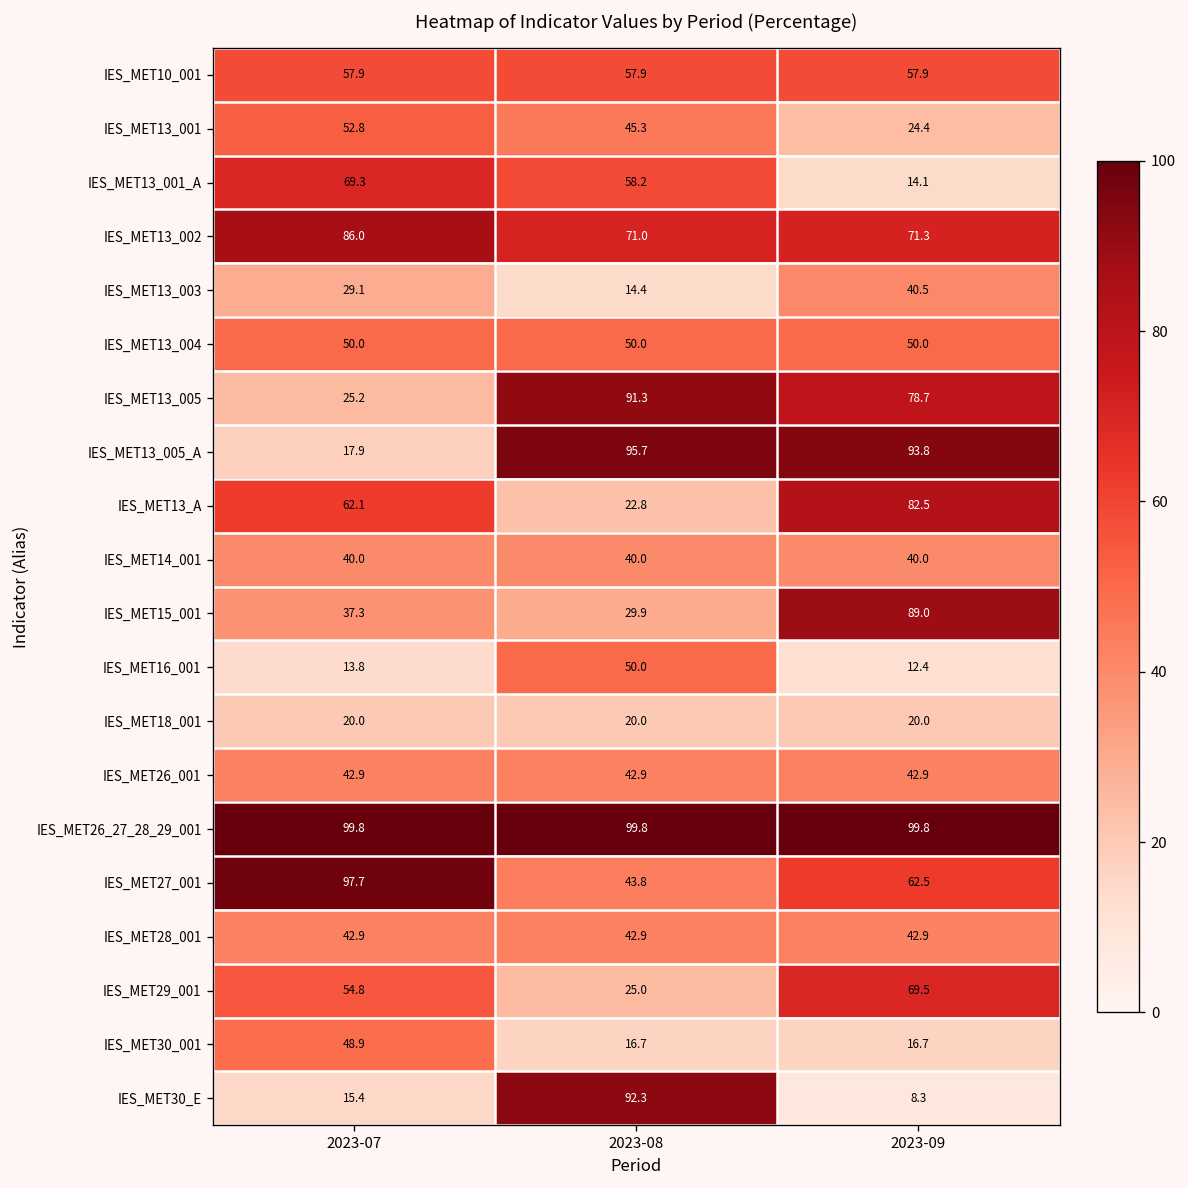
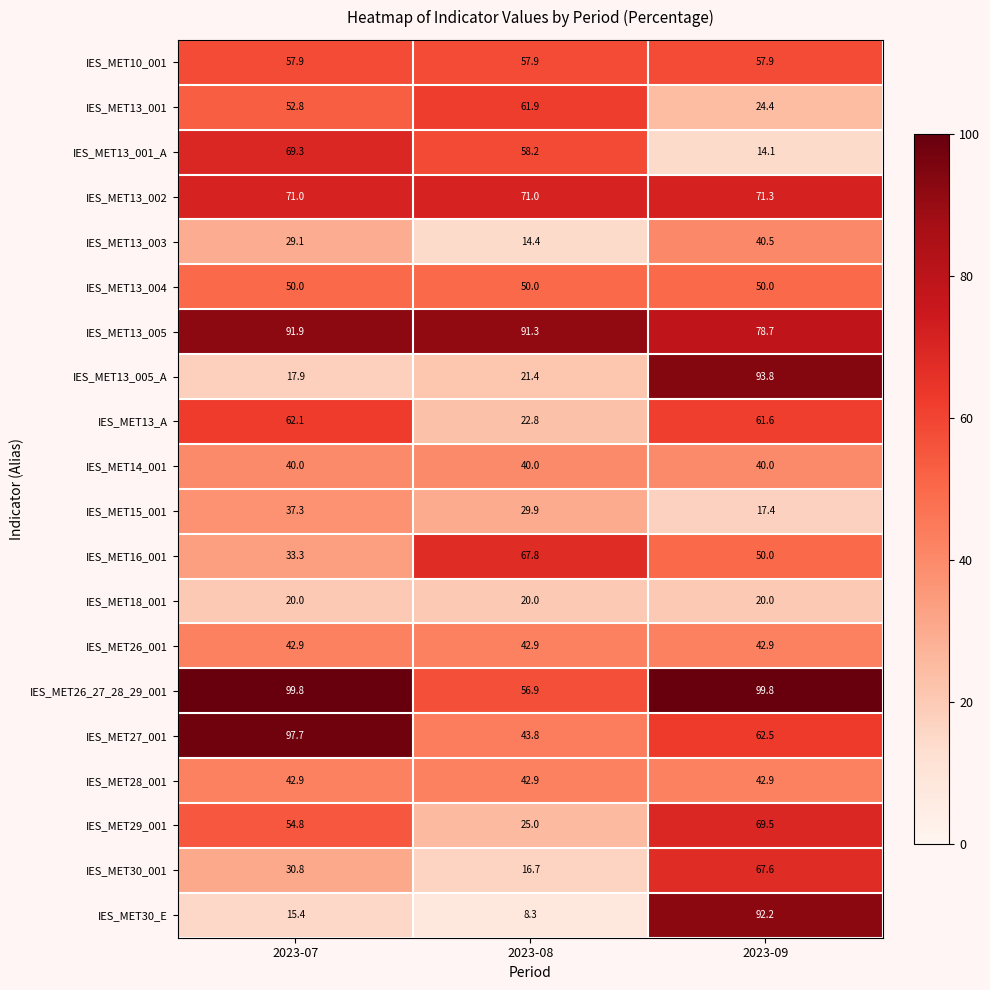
  {
    "IES_MET10_001": {
      "2023-07": 57.9,
      "2023-08": 57.9,
      "2023-09": 57.9
    },
    "IES_MET13_001": {
      "2023-07": 52.8,
-     "2023-08": 45.3,
+     "2023-08": 61.9,
      "2023-09": 24.4
    },
    "IES_MET13_001_A": {
      "2023-07": 69.3,
      "2023-08": 58.2,
      "2023-09": 14.1
    },
    "IES_MET13_002": {
-     "2023-07": 86.0,
+     "2023-07": 71.0,
      "2023-08": 71.0,
      "2023-09": 71.3
    },
    "IES_MET13_003": {
      "2023-07": 29.1,
      "2023-08": 14.4,
      "2023-09": 40.5
    },
    "IES_MET13_004": {
      "2023-07": 50.0,
      "2023-08": 50.0,
      "2023-09": 50.0
    },
    "IES_MET13_005": {
-     "2023-07": 25.2,
+     "2023-07": 91.9,
      "2023-08": 91.3,
      "2023-09": 78.7
    },
    "IES_MET13_005_A": {
      "2023-07": 17.9,
-     "2023-08": 95.7,
+     "2023-08": 21.4,
      "2023-09": 93.8
    },
    "IES_MET13_A": {
      "2023-07": 62.1,
      "2023-08": 22.8,
-     "2023-09": 82.5
+     "2023-09": 61.6
    },
    "IES_MET14_001": {
      "2023-07": 40.0,
      "2023-08": 40.0,
      "2023-09": 40.0
    },
    "IES_MET15_001": {
      "2023-07": 37.3,
      "2023-08": 29.9,
-     "2023-09": 89.0
+     "2023-09": 17.4
    },
    "IES_MET16_001": {
-     "2023-07": 13.8,
-     "2023-08": 50.0,
-     "2023-09": 12.4
+     "2023-07": 33.3,
+     "2023-08": 67.8,
+     "2023-09": 50.0
    },
    "IES_MET18_001": {
      "2023-07": 20.0,
      "2023-08": 20.0,
      "2023-09": 20.0
    },
    "IES_MET26_001": {
      "2023-07": 42.9,
      "2023-08": 42.9,
      "2023-09": 42.9
    },
    "IES_MET26_27_28_29_001": {
      "2023-07": 99.8,
-     "2023-08": 99.8,
+     "2023-08": 56.9,
      "2023-09": 99.8
    },
    "IES_MET27_001": {
      "2023-07": 97.7,
      "2023-08": 43.8,
      "2023-09": 62.5
    },
    "IES_MET28_001": {
      "2023-07": 42.9,
      "2023-08": 42.9,
      "2023-09": 42.9
    },
    "IES_MET29_001": {
      "2023-07": 54.8,
      "2023-08": 25.0,
      "2023-09": 69.5
    },
    "IES_MET30_001": {
-     "2023-07": 48.9,
+     "2023-07": 30.8,
      "2023-08": 16.7,
-     "2023-09": 16.7
+     "2023-09": 67.6
    },
    "IES_MET30_E": {
      "2023-07": 15.4,
-     "2023-08": 92.3,
-     "2023-09": 8.3
+     "2023-08": 8.3,
+     "2023-09": 92.2
    }
  }
